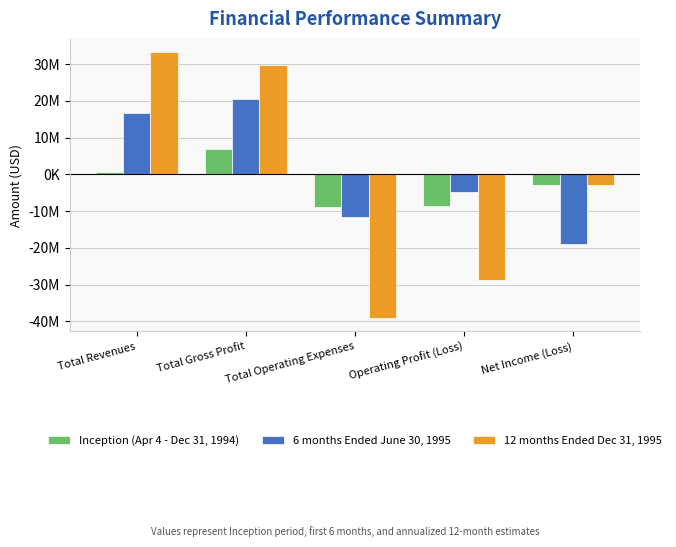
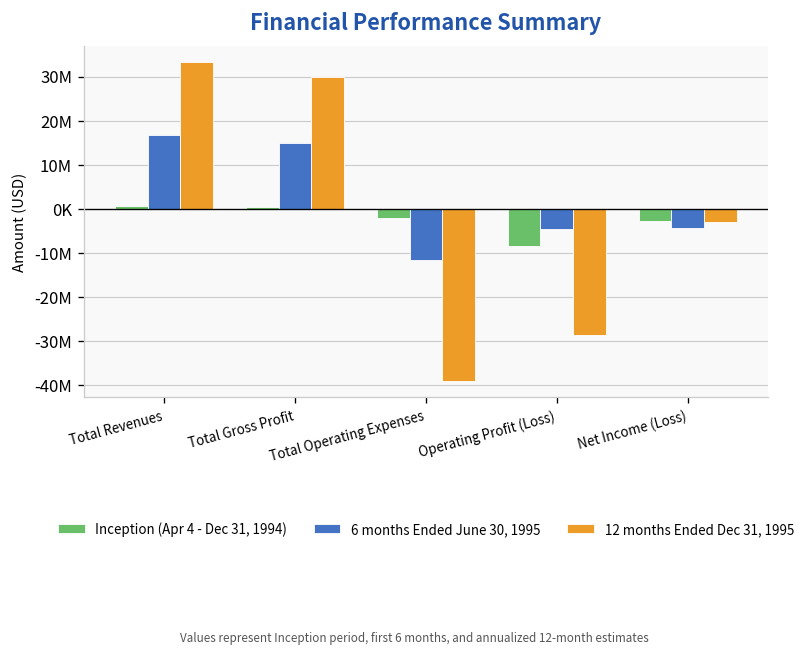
  {
    "Inception (Apr 4 - Dec 31, 1994)": {
      "Total Revenues": 1000000,
-     "Total Gross Profit": 7000000,
-     "Total Operating Expenses": -9000000,
+     "Total Gross Profit": 0,
+     "Total Operating Expenses": -2000000,
      "Operating Profit (Loss)": -9000000,
      "Net Income (Loss)": -3000000
    },
    "6 months Ended June 30, 1995": {
      "Total Revenues": 17000000,
-     "Total Gross Profit": 20000000,
+     "Total Gross Profit": 15000000,
      "Total Operating Expenses": -12000000,
      "Operating Profit (Loss)": -5000000,
-     "Net Income (Loss)": -19000000
+     "Net Income (Loss)": -4000000
    },
    "12 months Ended Dec 31, 1995": {
      "Total Revenues": 33000000,
      "Total Gross Profit": 30000000,
      "Total Operating Expenses": -39000000,
      "Operating Profit (Loss)": -29000000,
      "Net Income (Loss)": -3000000
    }
  }
